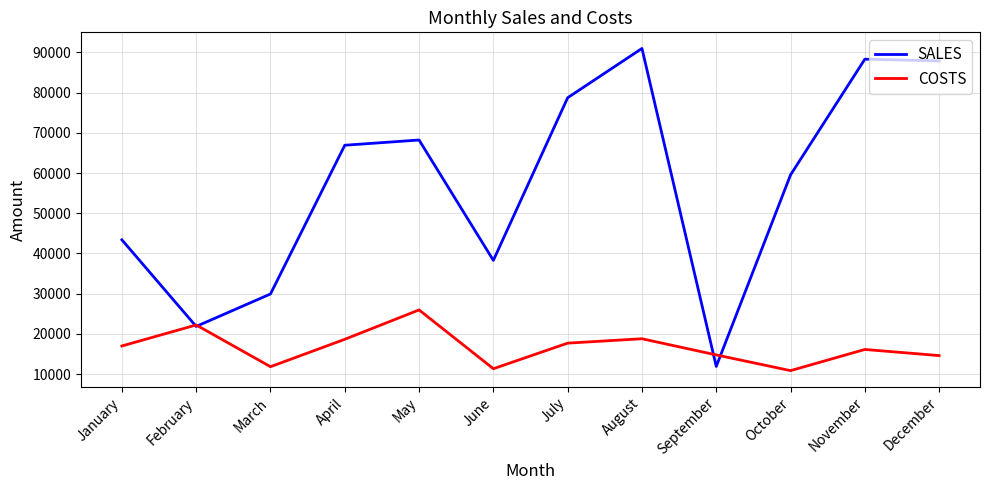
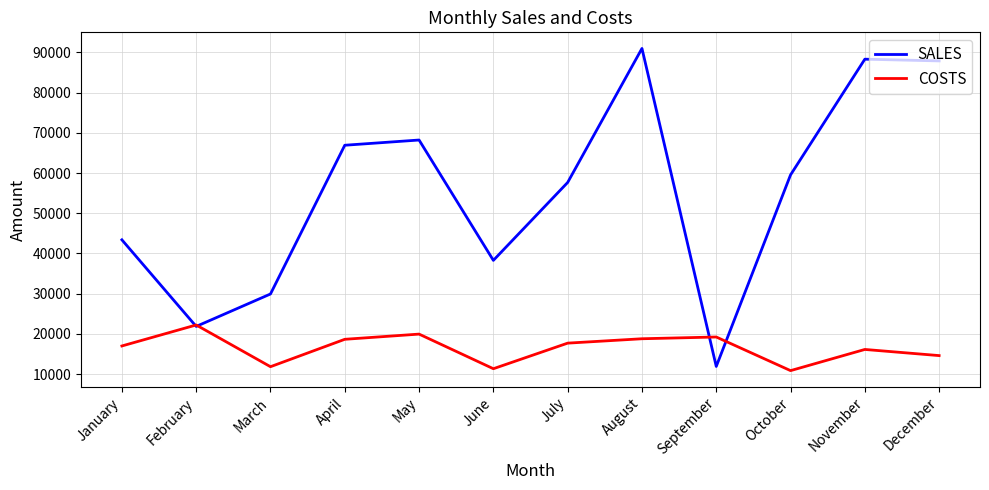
  {
    "SALES": {
      "January": 43000,
      "March": 30000,
      "April": 67000,
      "May": 68000,
      "June": 38000,
-     "July": 79000,
+     "July": 58000,
      "August": 91000,
      "September": 12000,
      "October": 60000,
      "November": 88000
    },
    "COSTS": {
      "January": 17000,
      "March": 12000,
      "April": 19000,
-     "May": 26000,
+     "May": 20000,
      "June": 11000,
      "July": 18000,
      "August": 19000,
-     "September": 15000,
+     "September": 19000,
      "October": 11000,
      "November": 16000,
      "December": 15000
    }
  }
